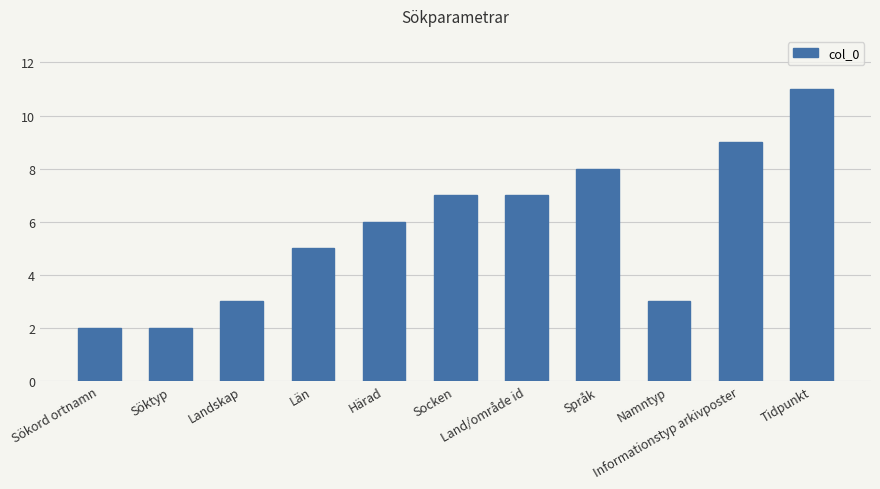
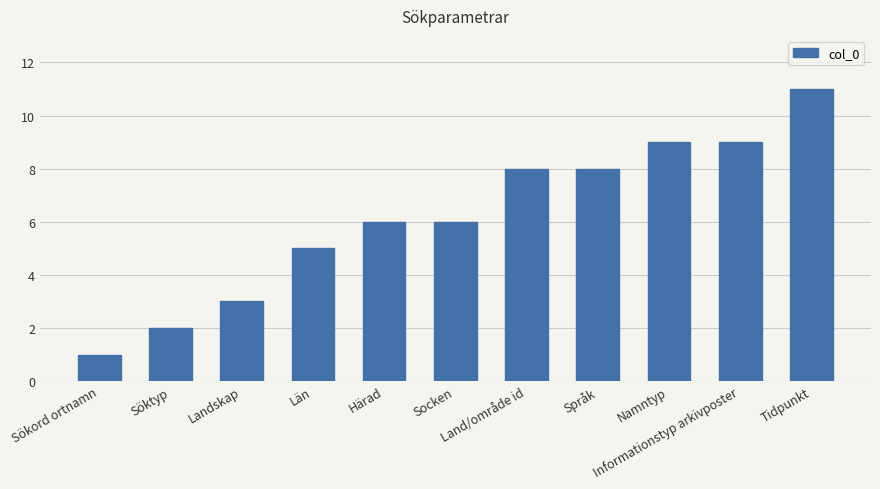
  {
-   "Sökord ortnamn": 2,
+   "Sökord ortnamn": 1,
    "Söktyp": 2,
    "Landskap": 3,
    "Län": 5,
    "Härad": 6,
-   "Socken": 7,
-   "Land/område id": 7,
+   "Socken": 6,
+   "Land/område id": 8,
    "Språk": 8,
-   "Namntyp": 3,
+   "Namntyp": 9,
    "Informationstyp arkivposter": 9,
    "Tidpunkt": 11
  }
